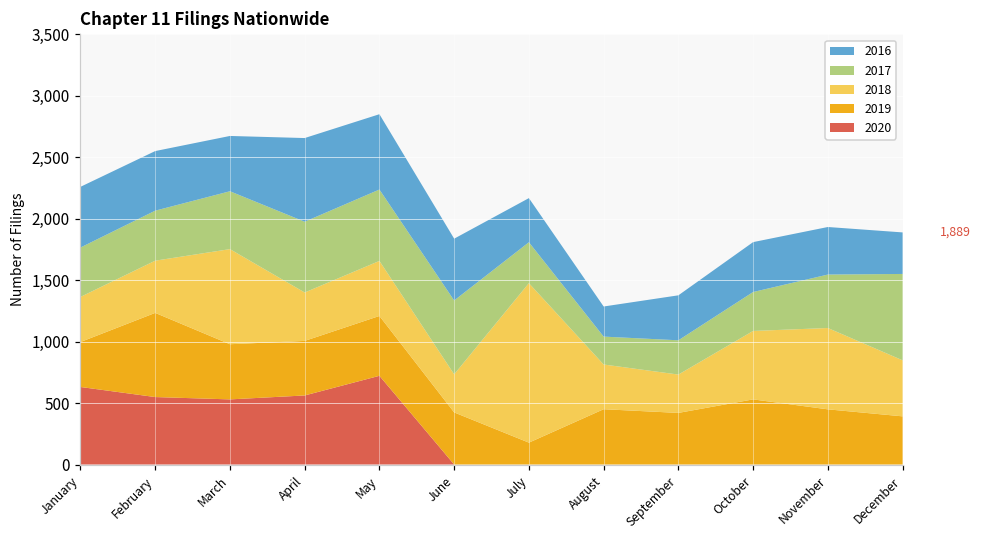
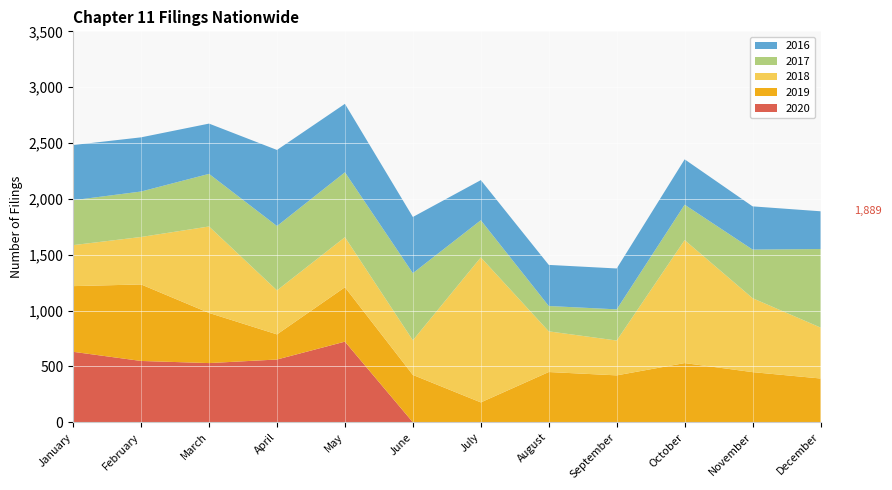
  {
    "2020": {
      "January": "630",
      "February": "550",
      "March": "530",
      "April": "560",
      "May": "720",
      "June": "0",
      "July": "0",
      "August": "0",
      "September": "0",
      "October": "0",
      "November": "0",
      "December": "0"
    },
    "2019": {
-     "January": "370",
+     "January": "590",
      "February": "690",
      "March": "450",
-     "April": "440",
+     "April": "230",
      "May": "490",
      "June": "420",
      "July": "180",
      "August": "450",
      "September": "420",
      "October": "530",
      "November": "450",
      "December": "390"
    },
    "2018": {
      "January": "370",
      "February": "430",
      "March": "770",
      "April": "390",
      "May": "450",
      "June": "310",
      "July": "1,300",
      "August": "360",
      "September": "310",
-     "October": "560",
+     "October": "1,100",
      "November": "660",
      "December": "460"
    },
    "2017": {
      "January": "400",
      "February": "410",
      "March": "470",
      "April": "580",
      "May": "580",
      "June": "600",
      "July": "330",
      "August": "230",
      "September": "280",
      "October": "320",
      "November": "440",
      "December": "700"
    },
    "2016": {
      "January": "490",
      "February": "490",
      "March": "450",
      "April": "680",
      "May": "610",
      "June": "500",
      "July": "360",
-     "August": "250",
+     "August": "370",
      "September": "370",
      "October": "410",
      "November": "390",
      "December": "340"
    }
  }
